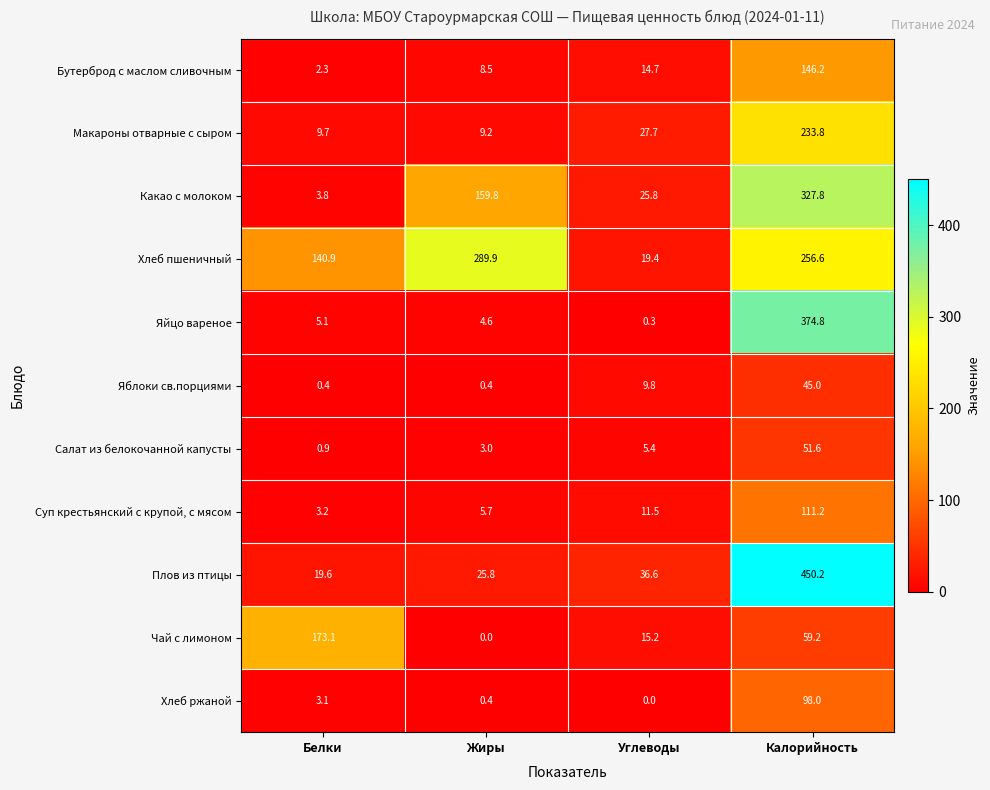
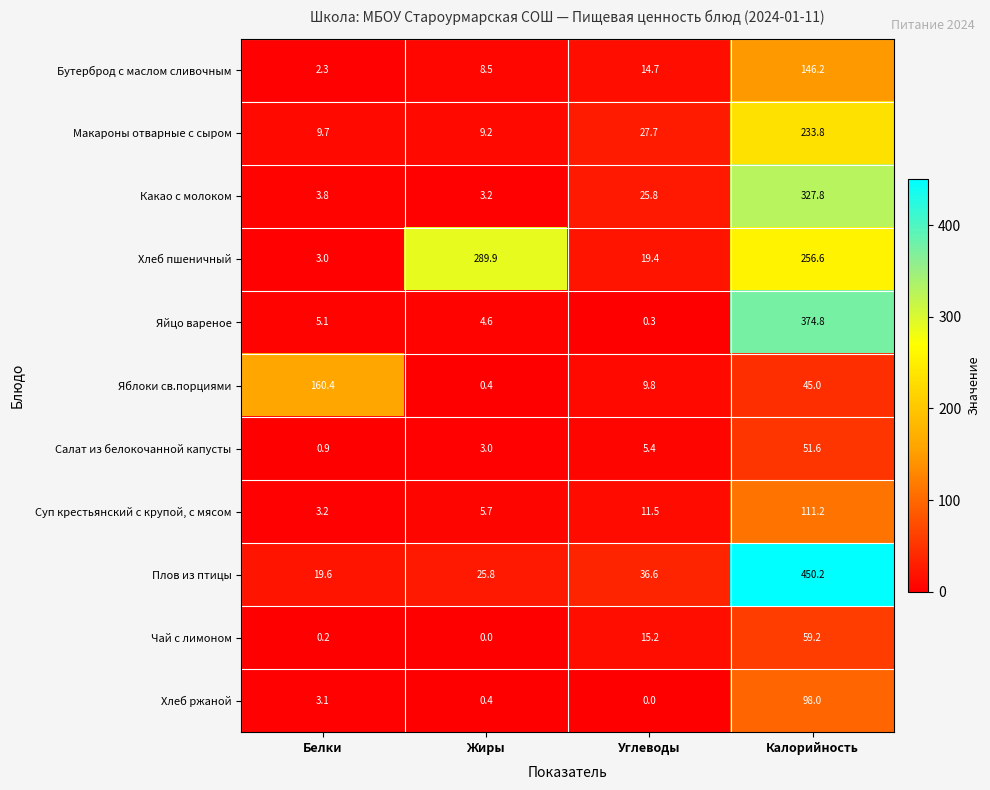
  {
    "Бутерброд с маслом сливочным": {
      "Белки": 2.3,
      "Жиры": 8.5,
      "Углеводы": 14.7,
      "Калорийность": 146.2
    },
    "Макароны отварные с сыром": {
      "Белки": 9.7,
      "Жиры": 9.2,
      "Углеводы": 27.7,
      "Калорийность": 233.8
    },
    "Какао с молоком": {
      "Белки": 3.8,
-     "Жиры": 159.8,
+     "Жиры": 3.2,
      "Углеводы": 25.8,
      "Калорийность": 327.8
    },
    "Хлеб пшеничный": {
-     "Белки": 140.9,
+     "Белки": 3.0,
      "Жиры": 289.9,
      "Углеводы": 19.4,
      "Калорийность": 256.6
    },
    "Яйцо вареное": {
      "Белки": 5.1,
      "Жиры": 4.6,
      "Углеводы": 0.3,
      "Калорийность": 374.8
    },
    "Яблоки св.порциями": {
-     "Белки": 0.4,
+     "Белки": 160.4,
      "Жиры": 0.4,
      "Углеводы": 9.8,
      "Калорийность": 45.0
    },
    "Салат из белокочанной капусты": {
      "Белки": 0.9,
      "Жиры": 3.0,
      "Углеводы": 5.4,
      "Калорийность": 51.6
    },
    "Суп крестьянский с крупой, с мясом": {
      "Белки": 3.2,
      "Жиры": 5.7,
      "Углеводы": 11.5,
      "Калорийность": 111.2
    },
    "Плов из птицы": {
      "Белки": 19.6,
      "Жиры": 25.8,
      "Углеводы": 36.6,
      "Калорийность": 450.2
    },
    "Чай с лимоном": {
-     "Белки": 173.1,
+     "Белки": 0.2,
      "Жиры": 0.0,
      "Углеводы": 15.2,
      "Калорийность": 59.2
    },
    "Хлеб ржаной": {
      "Белки": 3.1,
      "Жиры": 0.4,
      "Углеводы": 0.0,
      "Калорийность": 98.0
    }
  }
